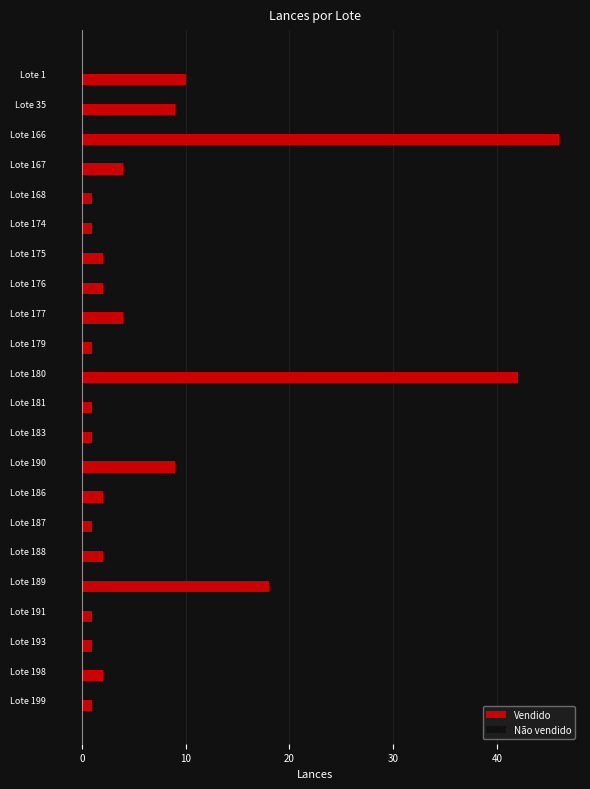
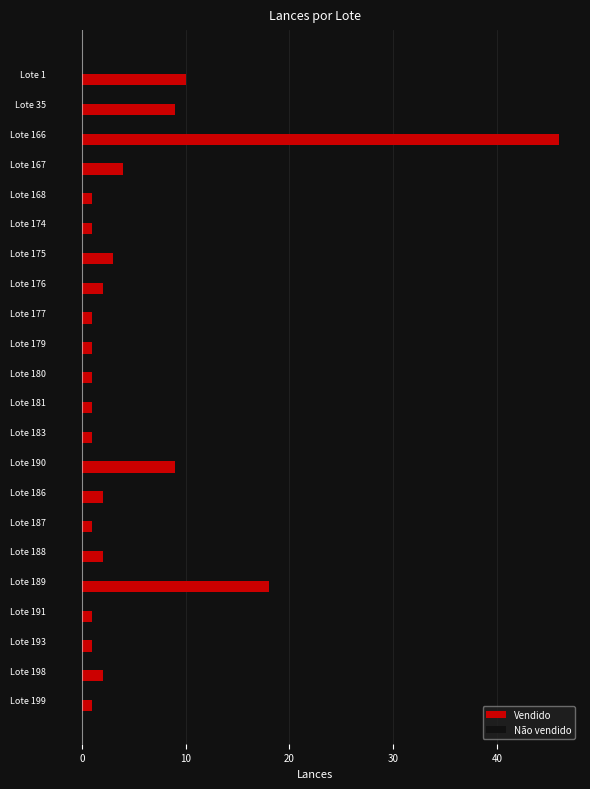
  {
    "Vendido": {
      "Lote 1": 10,
      "Lote 35": 9,
      "Lote 166": 46,
      "Lote 167": 4,
      "Lote 168": 1,
      "Lote 174": 1,
-     "Lote 175": 2,
+     "Lote 175": 3,
      "Lote 176": 2,
-     "Lote 177": 4,
+     "Lote 177": 1,
      "Lote 179": 1,
-     "Lote 180": 42,
+     "Lote 180": 1,
      "Lote 181": 1,
      "Lote 183": 1,
      "Lote 190": 9,
      "Lote 186": 2,
      "Lote 187": 1,
      "Lote 188": 2,
      "Lote 189": 18,
      "Lote 191": 1,
      "Lote 193": 1,
      "Lote 198": 2,
      "Lote 199": 1
    },
    "Não vendido": {
      "Lote 1": 0,
      "Lote 35": 0,
      "Lote 166": 0,
      "Lote 167": 0,
      "Lote 168": 0,
      "Lote 174": 0,
      "Lote 175": 0,
      "Lote 176": 0,
      "Lote 177": 0,
      "Lote 179": 0,
      "Lote 180": 0,
      "Lote 181": 0,
      "Lote 183": 0,
      "Lote 190": -1,
      "Lote 186": 0,
      "Lote 187": 0,
      "Lote 188": 0,
      "Lote 189": 0,
      "Lote 191": 0,
      "Lote 193": 0,
      "Lote 198": 0,
      "Lote 199": 0
    }
  }
